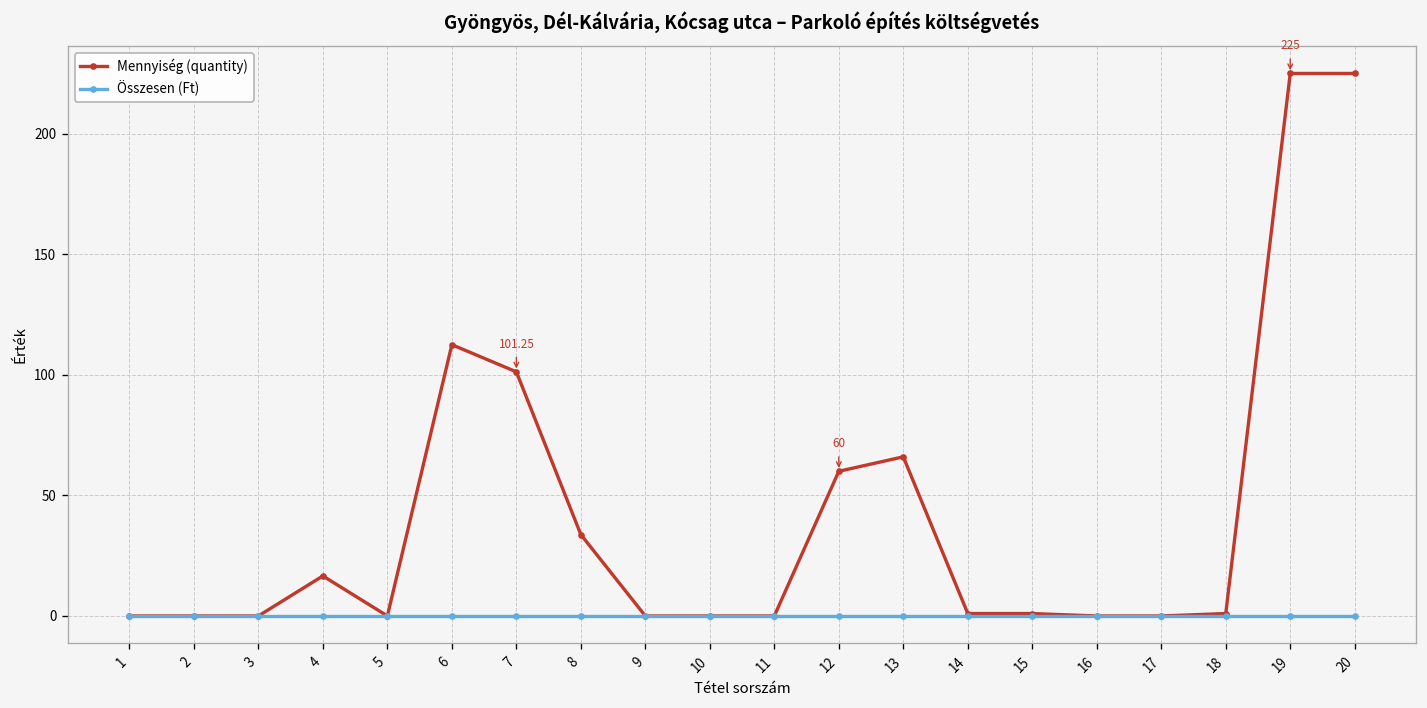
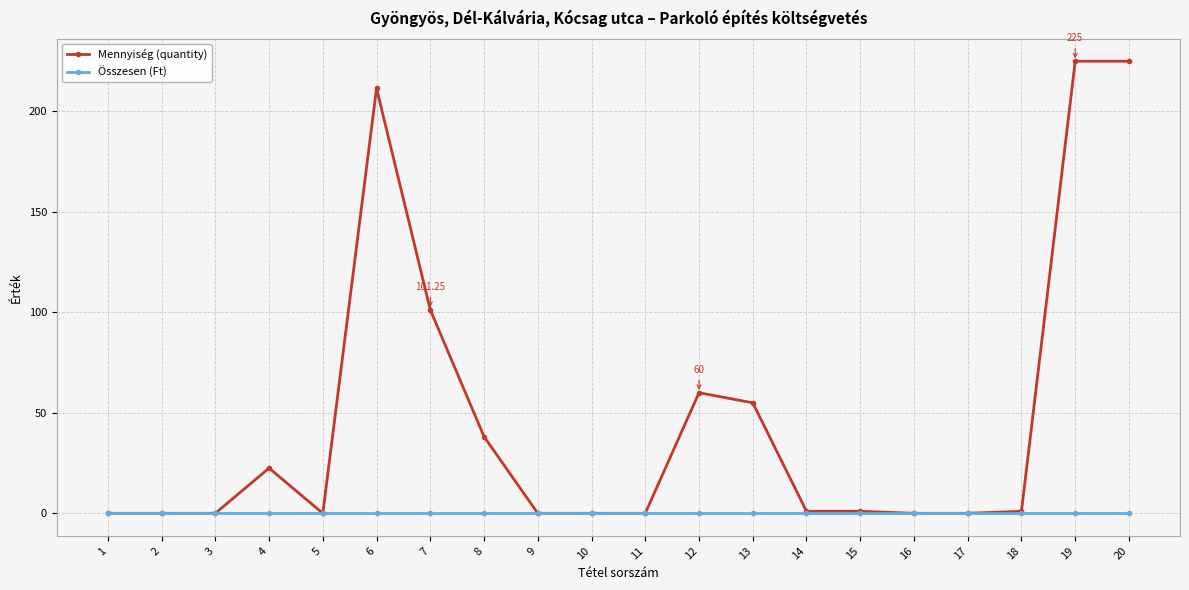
  {
    "Mennyiség (quantity)": {
-     "4": 17,
-     "6": 113,
-     "8": 34,
-     "13": 66,
+     "4": 23,
+     "6": 212,
+     "8": 38,
+     "13": 55,
      "20": 225
    },
    "Összesen (Ft)": {
      "4": 0,
      "6": 0,
      "7": 0,
      "8": 0,
      "12": 0,
      "13": 0,
      "19": 0,
      "20": 0
    }
  }
